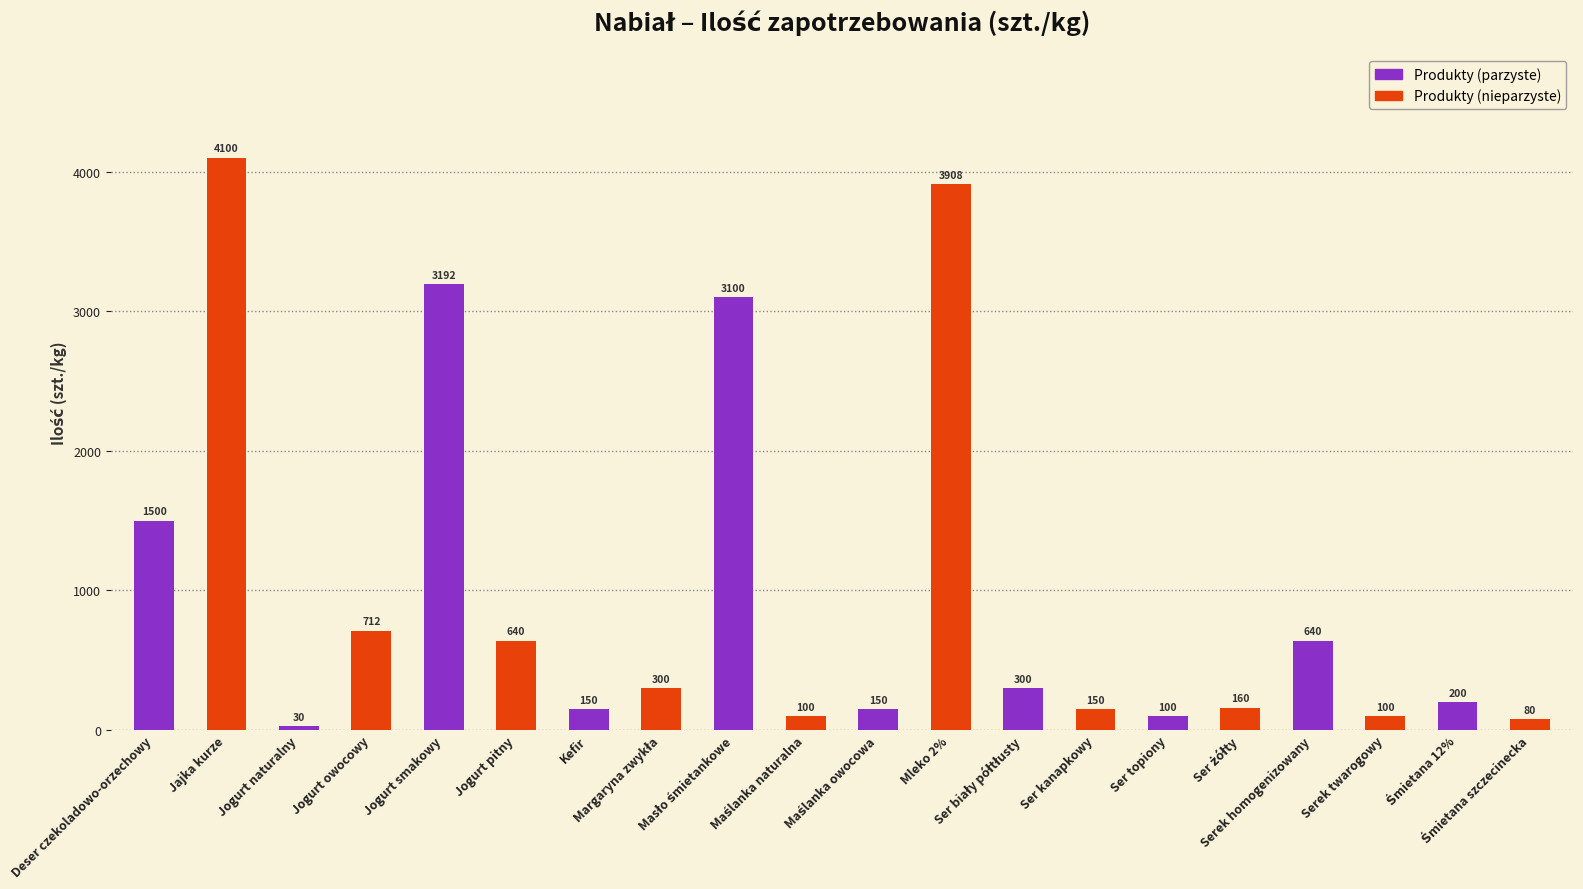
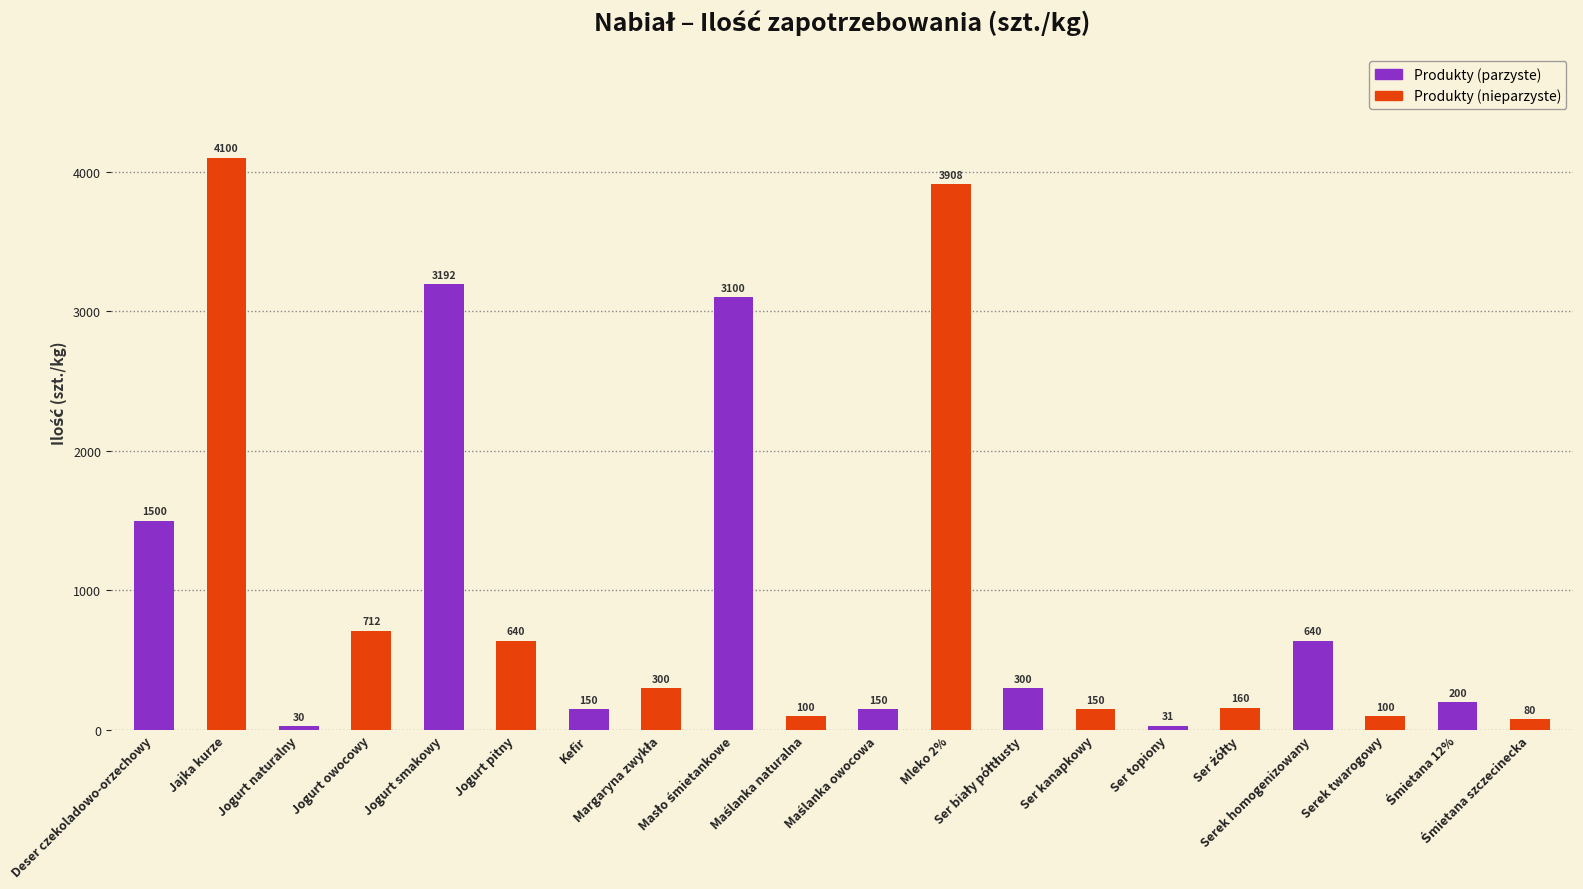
  {
    "Deser czekoladowo-orzechowy": 1500,
    "Jajka kurze": 4100,
    "Jogurt naturalny": 30,
    "Jogurt owocowy": 712,
    "Jogurt smakowy": 3192,
    "Jogurt pitny": 640,
    "Kefir": 150,
    "Margaryna zwykła": 300,
    "Masło śmietankowe": 3100,
    "Maślanka naturalna": 100,
    "Maślanka owocowa": 150,
    "Mleko 2%": 3908,
    "Ser biały półtłusty": 300,
    "Ser kanapkowy": 150,
-   "Ser topiony": 100,
+   "Ser topiony": 31,
    "Ser żółty": 160,
    "Serek homogenizowany": 640,
    "Serek twarogowy": 100,
    "Śmietana 12%": 200,
    "Śmietana szczecinecka": 80
  }
